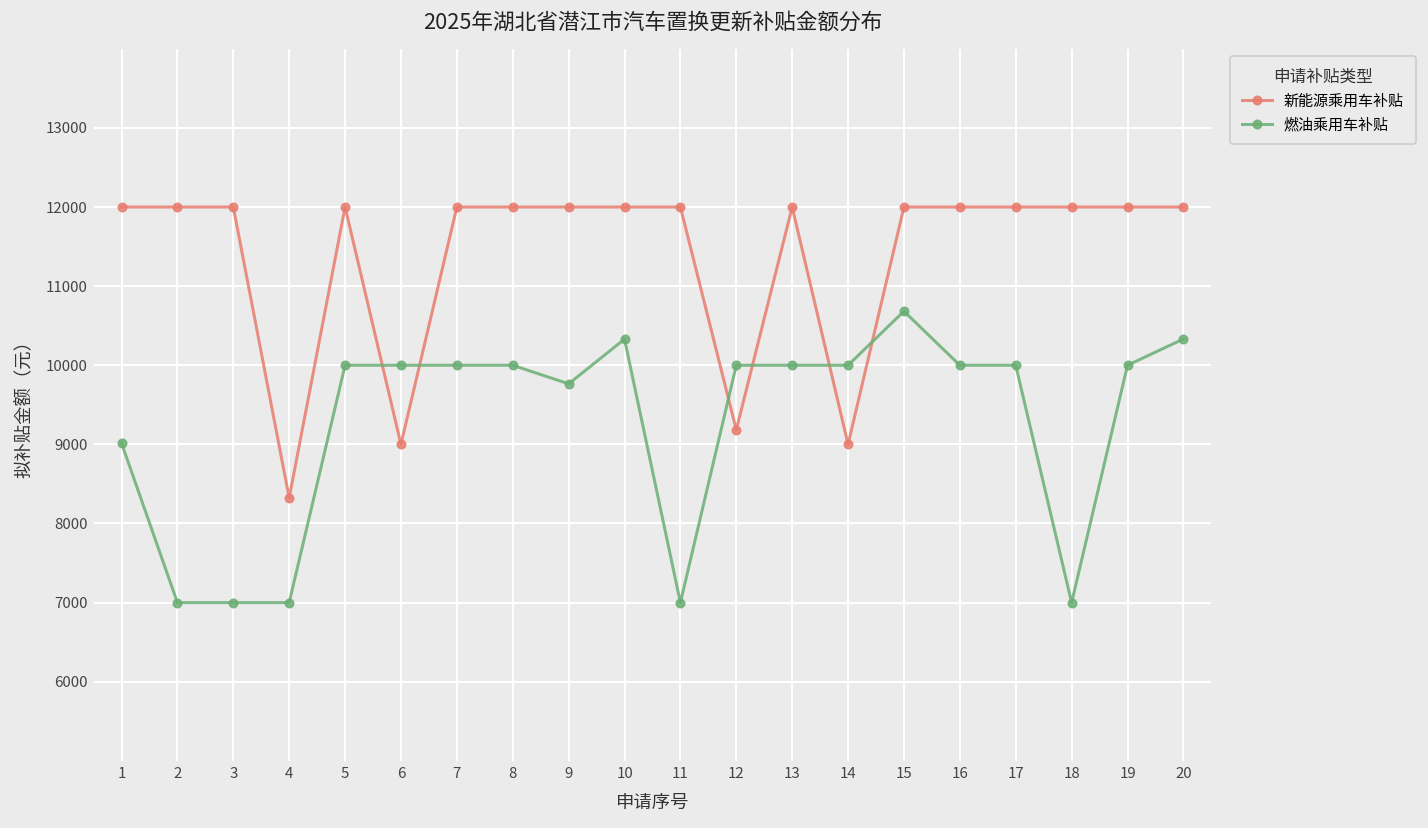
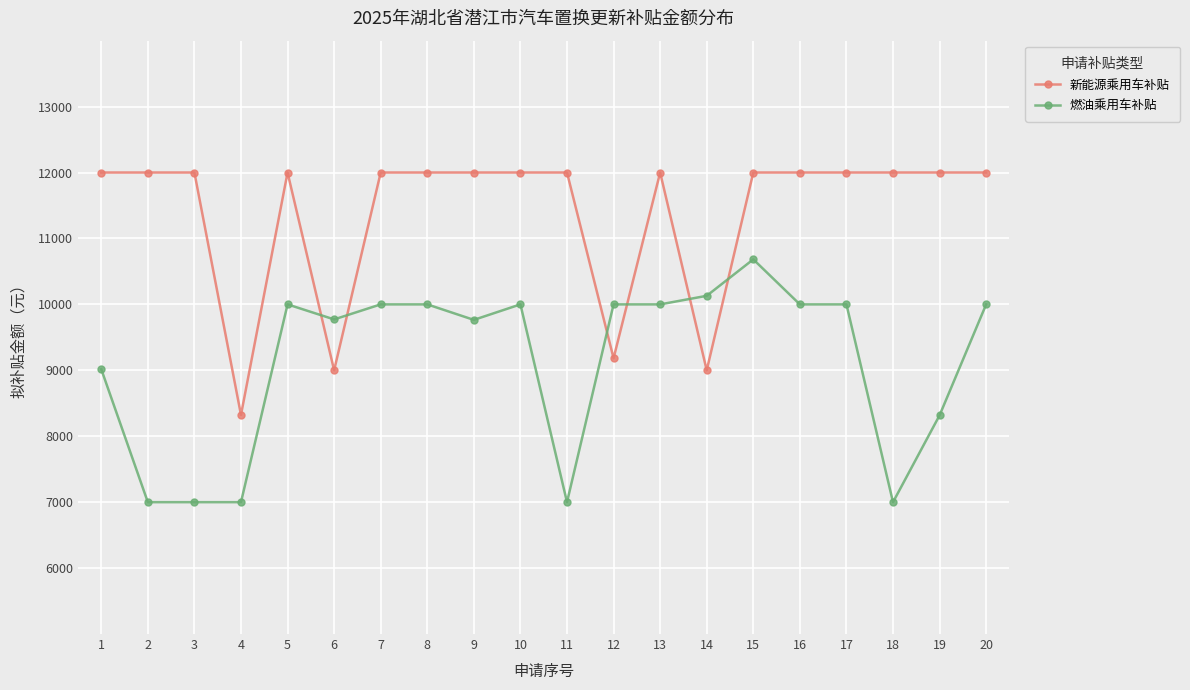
  {
    "新能源乘用车补贴": {
      "1": 12000,
      "2": 12000,
      "3": 12000,
      "4": 8300,
      "5": 12000,
      "6": 9000,
      "7": 12000,
      "8": 12000,
      "9": 12000,
      "10": 12000,
      "11": 12000,
      "12": 9200,
      "13": 12000,
      "14": 9000,
      "15": 12000,
      "16": 12000,
      "17": 12000,
      "18": 12000,
      "19": 12000,
      "20": 12000
    },
    "燃油乘用车补贴": {
      "1": 9000,
      "2": 7000,
      "3": 7000,
      "4": 7000,
      "5": 10000,
-     "6": 10000,
+     "6": 9800,
      "7": 10000,
      "8": 10000,
      "9": 9800,
-     "10": 10300,
+     "10": 10000,
      "11": 7000,
      "12": 10000,
      "13": 10000,
-     "14": 10000,
+     "14": 10100,
      "15": 10700,
      "16": 10000,
      "17": 10000,
      "18": 7000,
-     "19": 10000,
-     "20": 10300
+     "19": 8300,
+     "20": 10000
    }
  }
